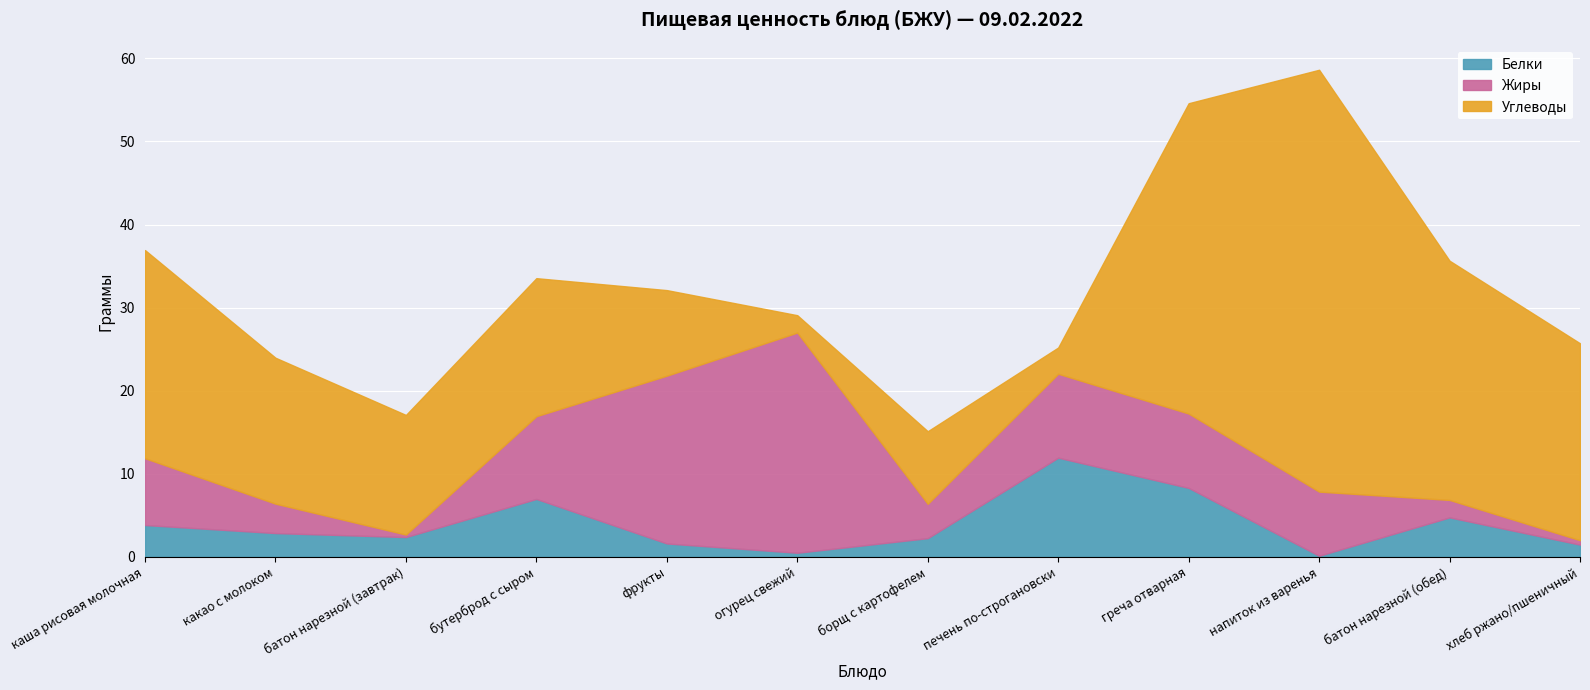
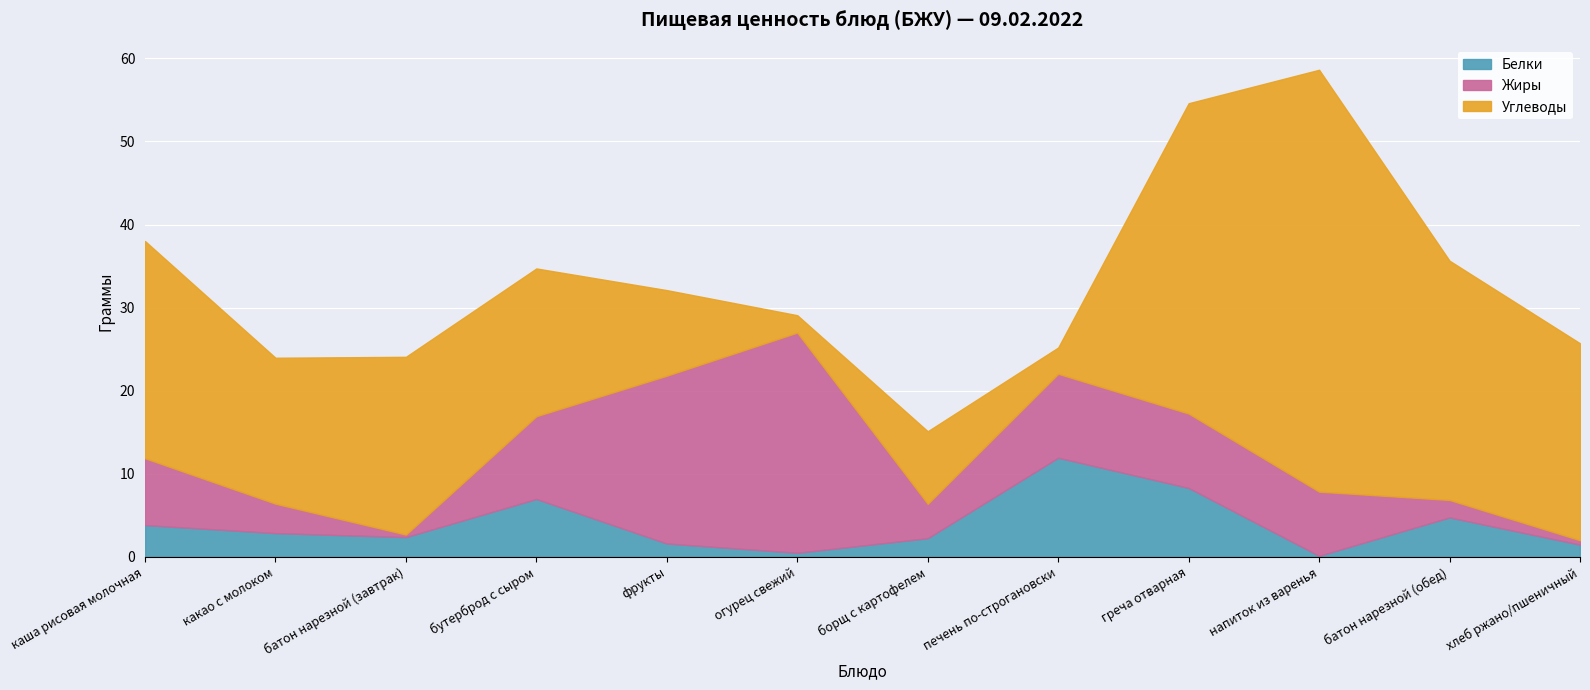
  {
    "Белки": {
      "каша рисовая молочная": 4,
      "какао с молоком": 3,
      "бутерброд с сыром": 7,
      "фрукты": 2,
      "огурец свежий": 0,
      "борщ с картофелем": 2,
      "печень по-строгановски": 12,
      "греча отварная": 8,
      "батон нарезной (обед)": 5,
      "хлеб ржано/пшеничный": 1
    },
    "Жиры": {
      "каша рисовая молочная": 8,
      "какао с молоком": 4,
      "бутерброд с сыром": 10,
      "фрукты": 20,
      "огурец свежий": 27,
      "борщ с картофелем": 4,
      "печень по-строгановски": 10,
      "греча отварная": 9,
      "напиток из варенья": 8,
      "батон нарезной (обед)": 2,
      "хлеб ржано/пшеничный": 1
    },
    "Углеводы": {
-     "каша рисовая молочная": 25,
+     "каша рисовая молочная": 26,
      "какао с молоком": 18,
-     "батон нарезной (завтрак)": 14,
-     "бутерброд с сыром": 17,
+     "батон нарезной (завтрак)": 21,
+     "бутерброд с сыром": 18,
      "фрукты": 10,
      "огурец свежий": 2,
      "борщ с картофелем": 9,
      "печень по-строгановски": 3,
      "греча отварная": 37,
      "напиток из варенья": 51,
      "батон нарезной (обед)": 29,
      "хлеб ржано/пшеничный": 24
    }
  }
